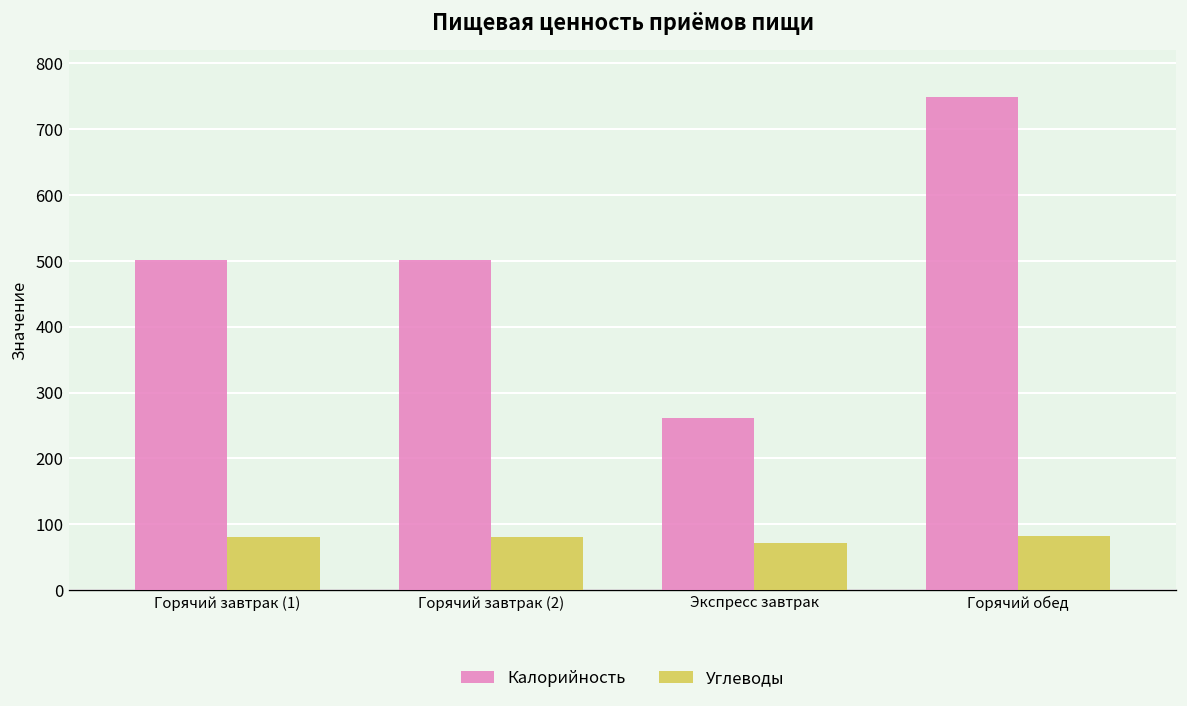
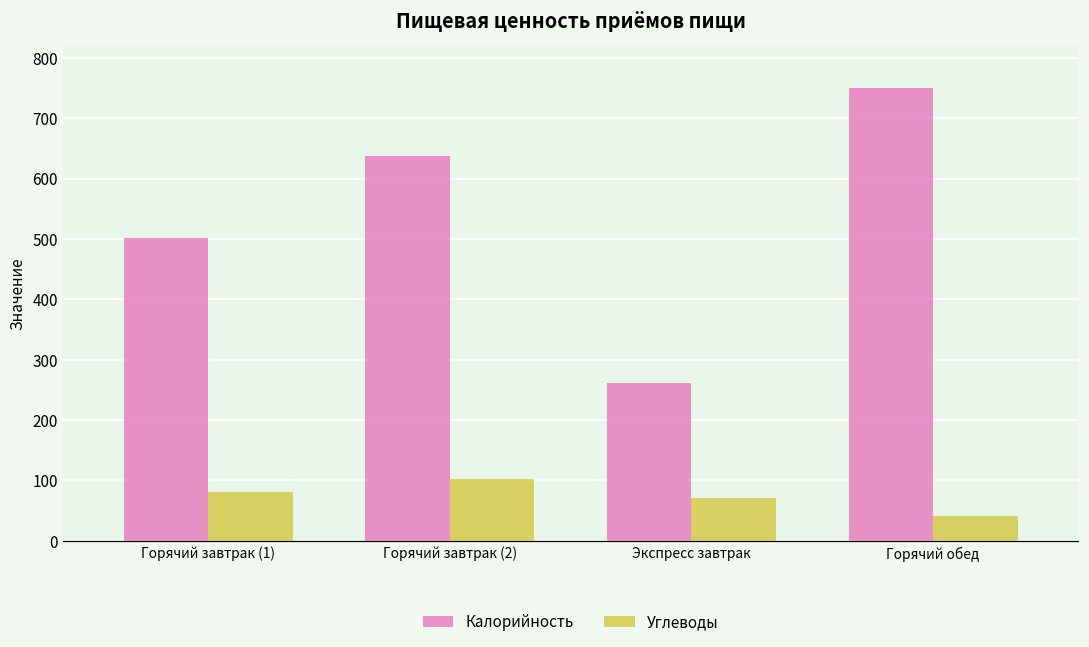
  {
    "Калорийность": {
      "Горячий завтрак (1)": 500,
-     "Горячий завтрак (2)": 500,
+     "Горячий завтрак (2)": 640,
      "Экспресс завтрак": 260,
      "Горячий обед": 750
    },
    "Углеводы": {
      "Горячий завтрак (1)": 80,
-     "Горячий завтрак (2)": 80,
+     "Горячий завтрак (2)": 100,
      "Экспресс завтрак": 70,
-     "Горячий обед": 80
+     "Горячий обед": 40
    }
  }
